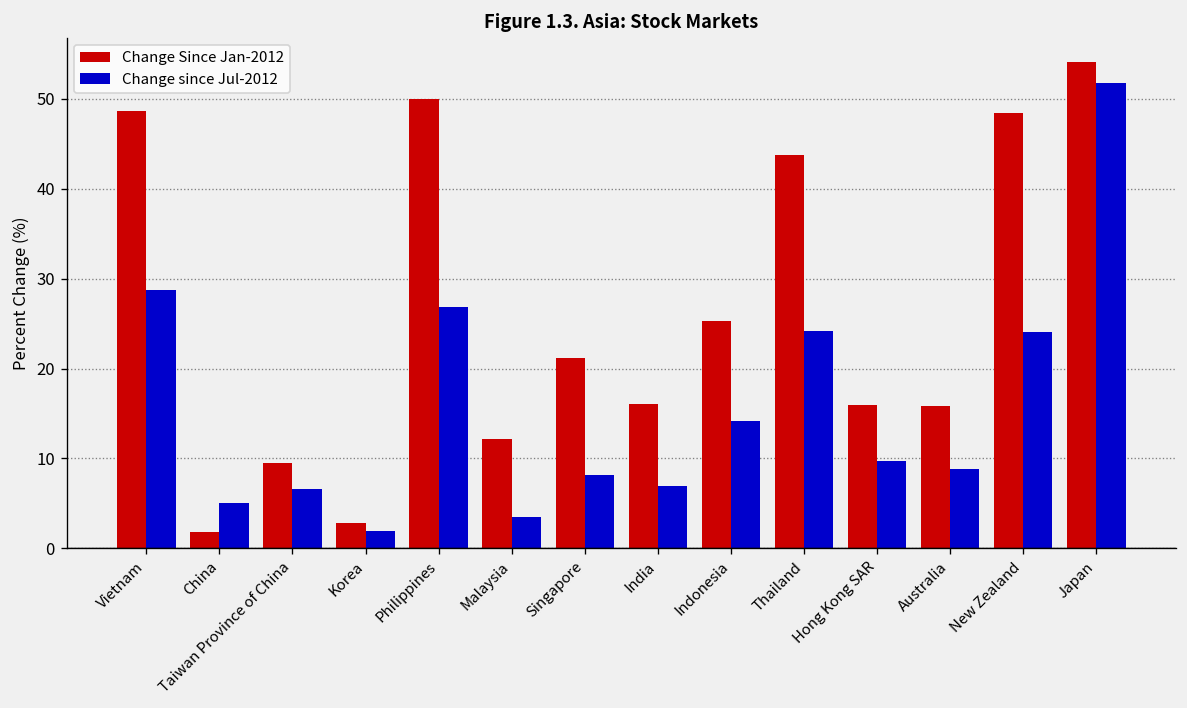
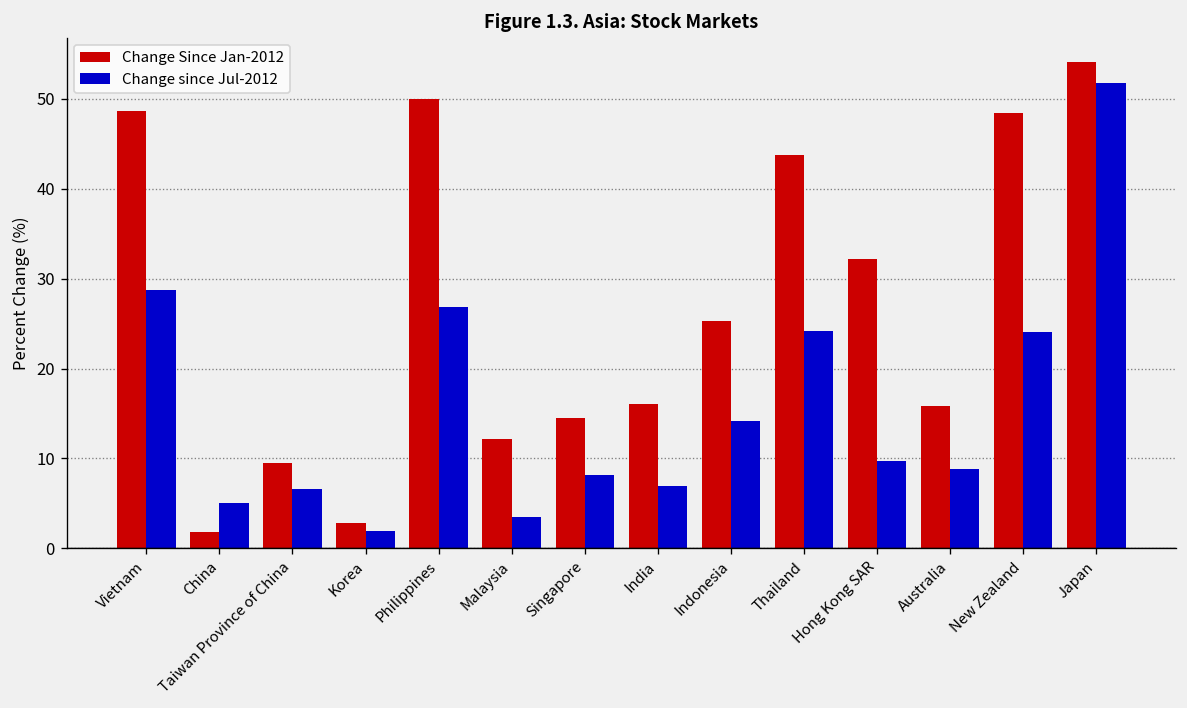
  {
    "Change Since Jan-2012": {
      "Vietnam": 49,
      "China": 2,
      "Taiwan Province of China": 9,
      "Korea": 3,
      "Philippines": 50,
      "Malaysia": 12,
-     "Singapore": 21,
+     "Singapore": 15,
      "India": 16,
      "Indonesia": 25,
      "Thailand": 44,
-     "Hong Kong SAR": 16,
+     "Hong Kong SAR": 32,
      "Australia": 16,
      "New Zealand": 48,
      "Japan": 54
    },
    "Change since Jul-2012": {
      "Vietnam": 29,
      "China": 5,
      "Taiwan Province of China": 7,
      "Korea": 2,
      "Philippines": 27,
      "Malaysia": 3,
      "Singapore": 8,
      "India": 7,
      "Indonesia": 14,
      "Thailand": 24,
      "Hong Kong SAR": 10,
      "Australia": 9,
      "New Zealand": 24,
      "Japan": 52
    }
  }
